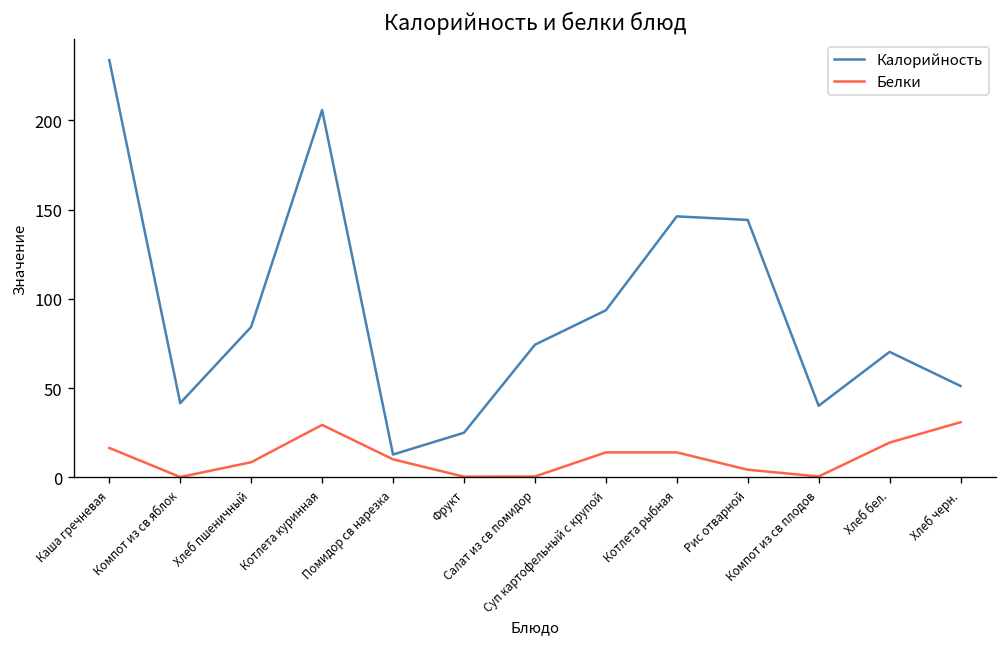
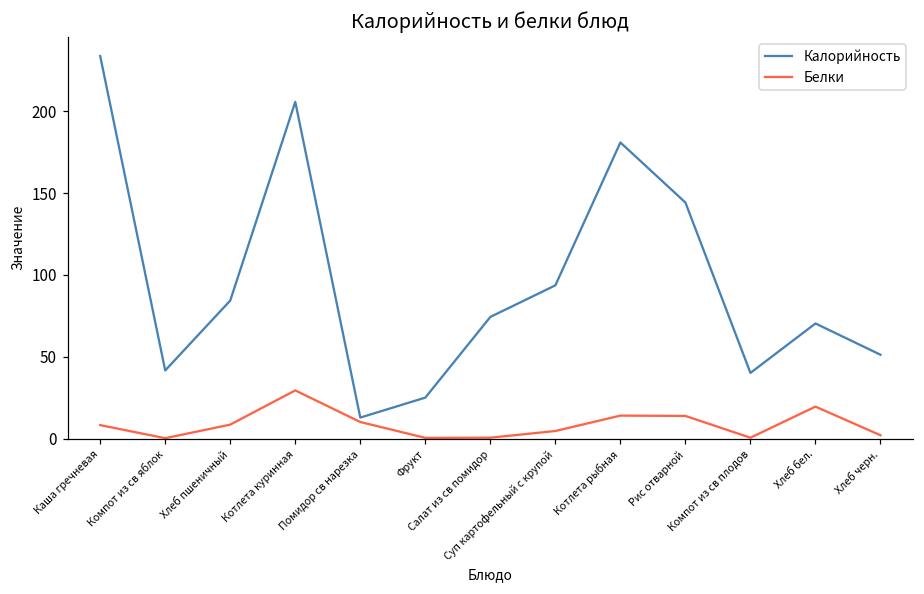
  {
    "Калорийность": {
      "Каша гречневая": 234,
      "Компот из св яблок": 42,
      "Хлеб пшеничный": 84,
      "Котлета куринная": 206,
      "Помидор св нарезка": 13,
      "Фрукт": 25,
      "Салат из св помидор": 74,
      "Суп картофельный с крупой": 94,
-     "Котлета рыбная": 146,
+     "Котлета рыбная": 181,
      "Рис отварной": 144,
      "Компот из св плодов": 40,
      "Хлеб бел.": 70,
      "Хлеб черн.": 51
    },
    "Белки": {
-     "Каша гречневая": 17,
+     "Каша гречневая": 8,
      "Компот из св яблок": 0,
      "Хлеб пшеничный": 9,
      "Котлета куринная": 29,
      "Помидор св нарезка": 10,
      "Фрукт": 0,
      "Салат из св помидор": 1,
-     "Суп картофельный с крупой": 14,
+     "Суп картофельный с крупой": 5,
      "Котлета рыбная": 14,
-     "Рис отварной": 4,
+     "Рис отварной": 14,
      "Компот из св плодов": 1,
      "Хлеб бел.": 20,
-     "Хлеб черн.": 31
+     "Хлеб черн.": 2
    }
  }
